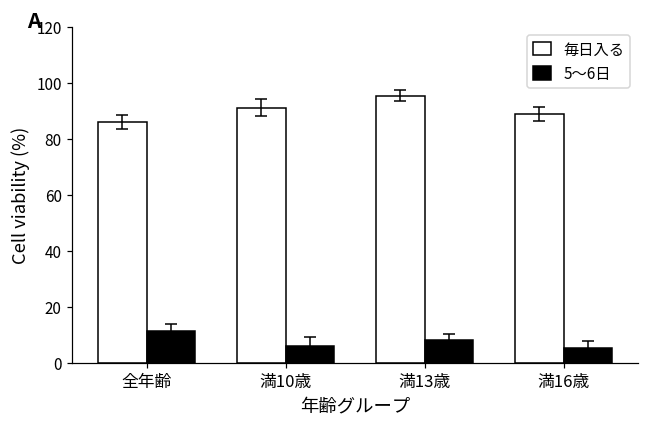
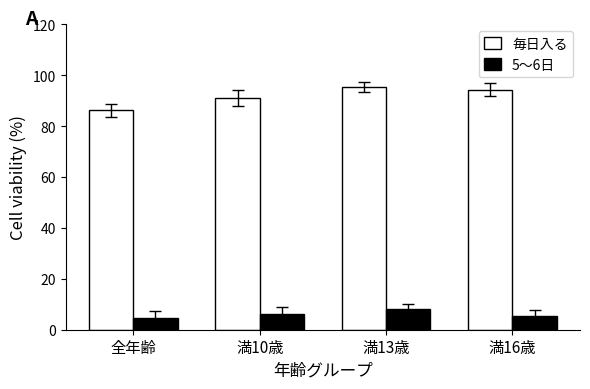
  {
    "毎日入る": {
      "全年齢": 86,
      "満10歳": 91,
      "満13歳": 96,
-     "満16歳": 89
+     "満16歳": 94
    },
    "5〜6日": {
-     "全年齢": 11,
+     "全年齢": 5,
      "満10歳": 6,
      "満13歳": 8,
      "満16歳": 5
    }
  }
